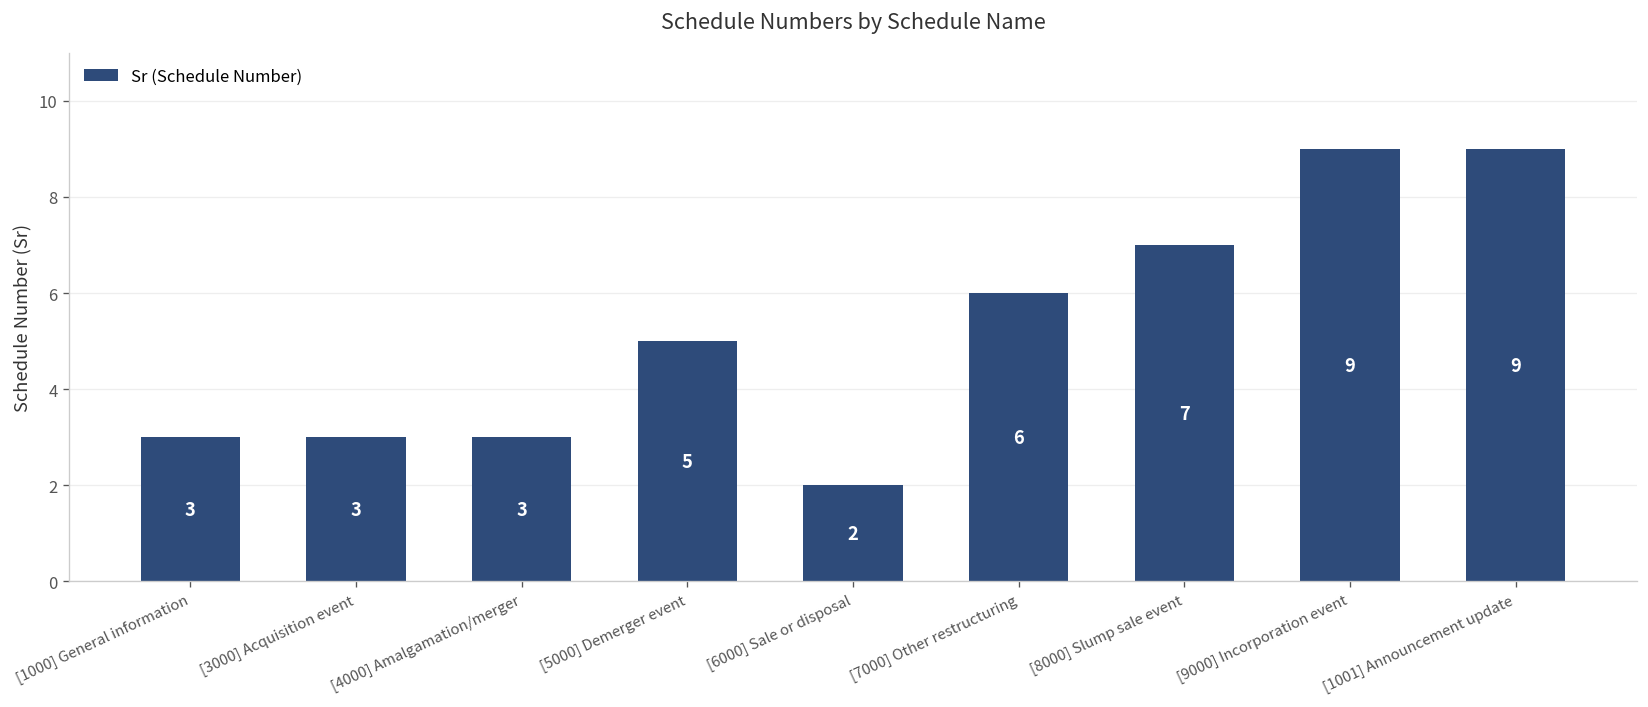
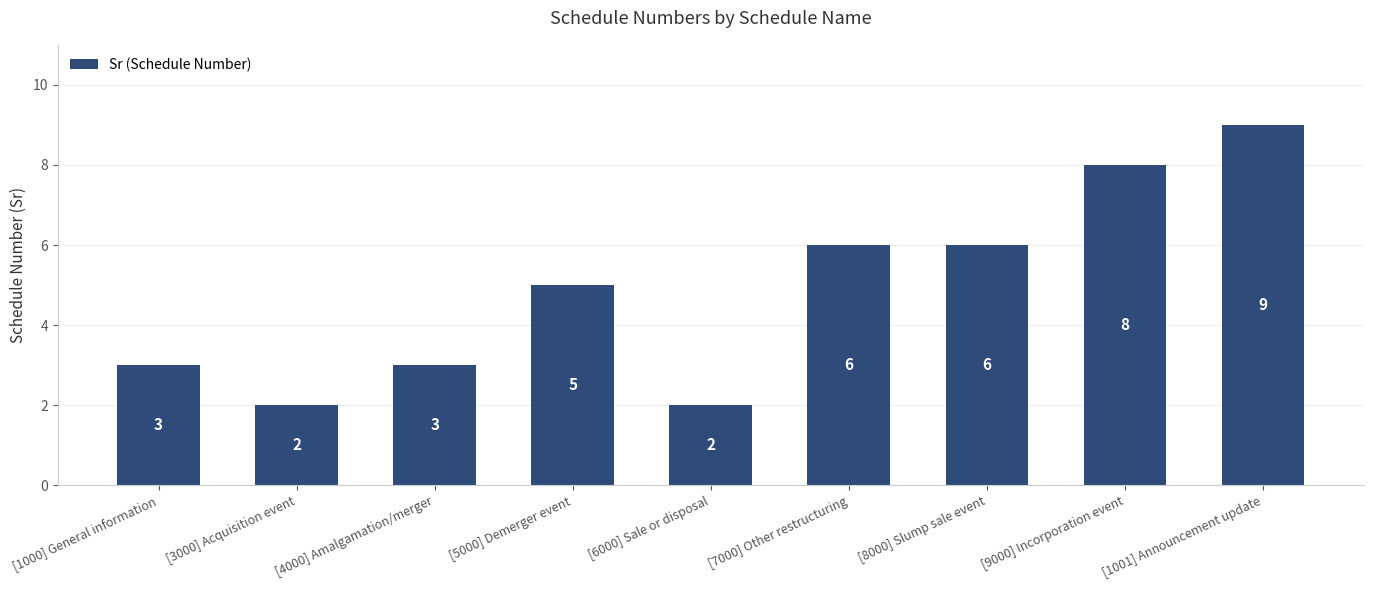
  {
    "[1000] General information": 3,
-   "[3000] Acquisition event": 3,
+   "[3000] Acquisition event": 2,
    "[4000] Amalgamation/merger": 3,
    "[5000] Demerger event": 5,
    "[6000] Sale or disposal": 2,
    "[7000] Other restructuring": 6,
-   "[8000] Slump sale event": 7,
-   "[9000] Incorporation event": 9,
+   "[8000] Slump sale event": 6,
+   "[9000] Incorporation event": 8,
    "[1001] Announcement update": 9
  }
